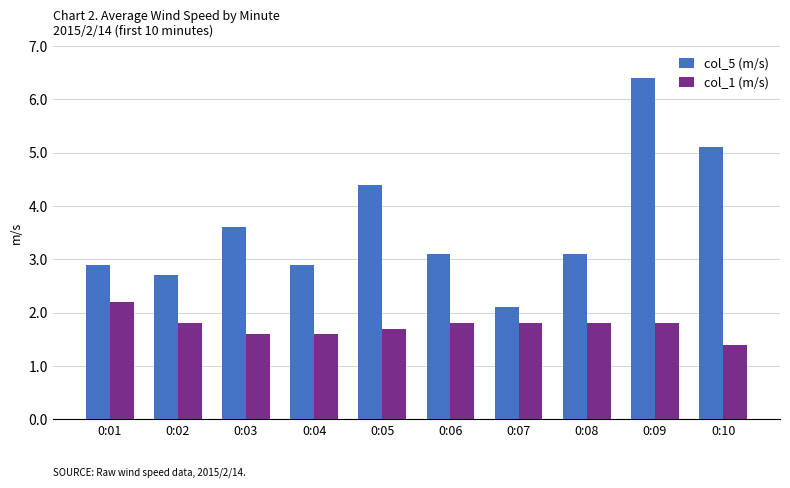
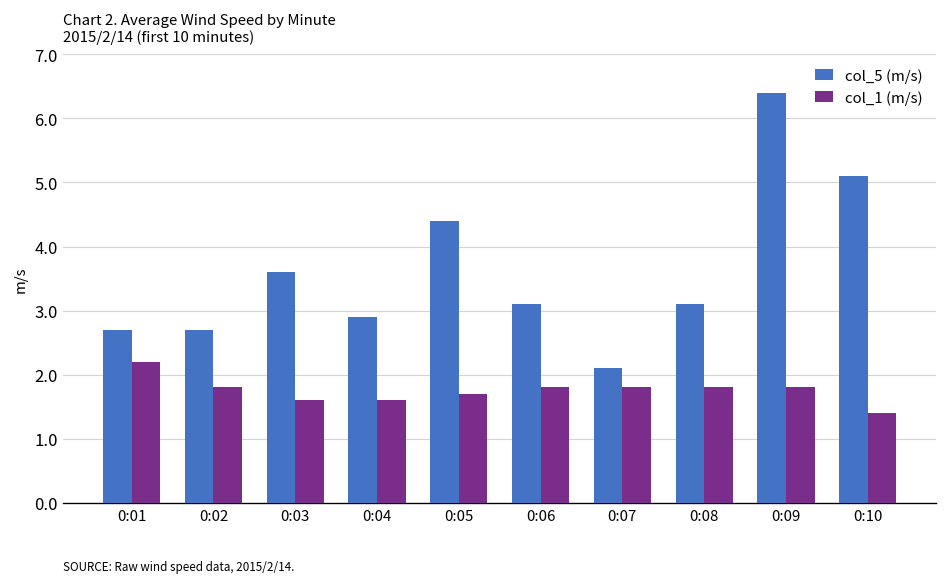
  {
    "col_5 (m/s)": {
-     "0:01": 2.9,
+     "0:01": 2.7,
      "0:02": 2.7,
      "0:03": 3.6,
      "0:04": 2.9,
      "0:05": 4.4,
      "0:06": 3.1,
      "0:07": 2.1,
      "0:08": 3.1,
      "0:09": 6.4,
      "0:10": 5.1
    },
    "col_1 (m/s)": {
      "0:01": 2.2,
      "0:02": 1.8,
      "0:03": 1.6,
      "0:04": 1.6,
      "0:05": 1.7,
      "0:06": 1.8,
      "0:07": 1.8,
      "0:08": 1.8,
      "0:09": 1.8,
      "0:10": 1.4
    }
  }
